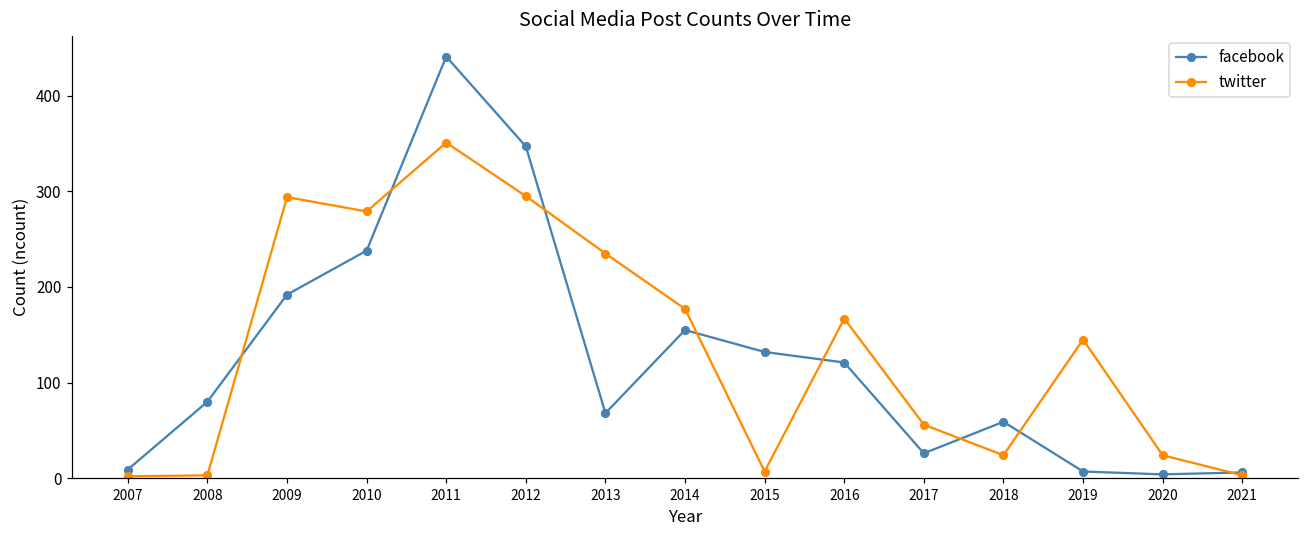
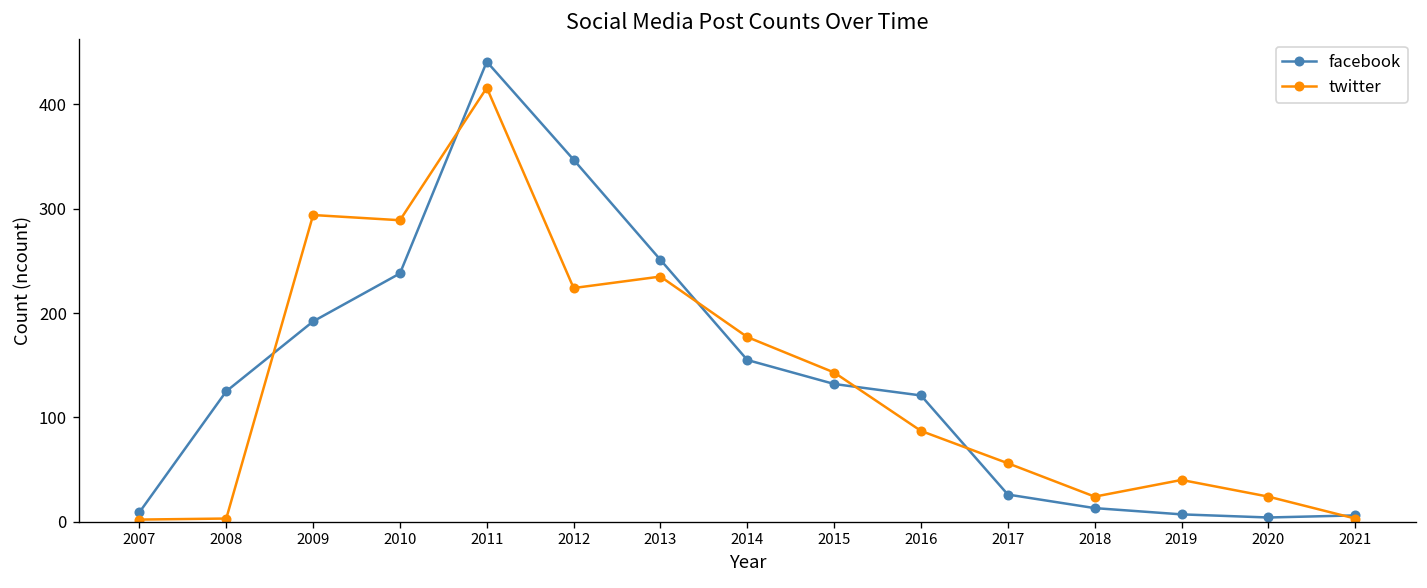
  {
    "facebook": {
      "2007": 10,
-     "2008": 80,
+     "2008": 130,
      "2009": 190,
      "2010": 240,
      "2011": 440,
      "2012": 350,
-     "2013": 70,
+     "2013": 250,
      "2014": 160,
      "2015": 130,
      "2016": 120,
      "2017": 30,
-     "2018": 60,
+     "2018": 10,
      "2019": 10,
      "2020": 0,
      "2021": 10
    },
    "twitter": {
      "2007": 0,
      "2008": 0,
      "2009": 290,
-     "2010": 280,
-     "2011": 350,
-     "2012": 300,
+     "2010": 290,
+     "2011": 420,
+     "2012": 220,
      "2013": 240,
      "2014": 180,
-     "2015": 10,
-     "2016": 170,
+     "2015": 140,
+     "2016": 90,
      "2017": 60,
      "2018": 20,
-     "2019": 150,
+     "2019": 40,
      "2020": 20,
      "2021": 0
    }
  }
